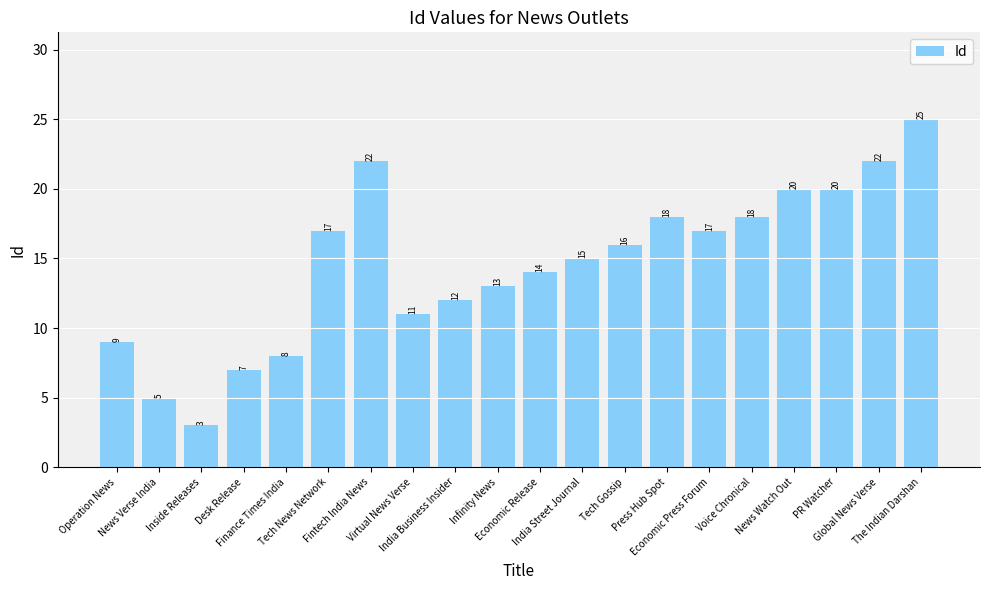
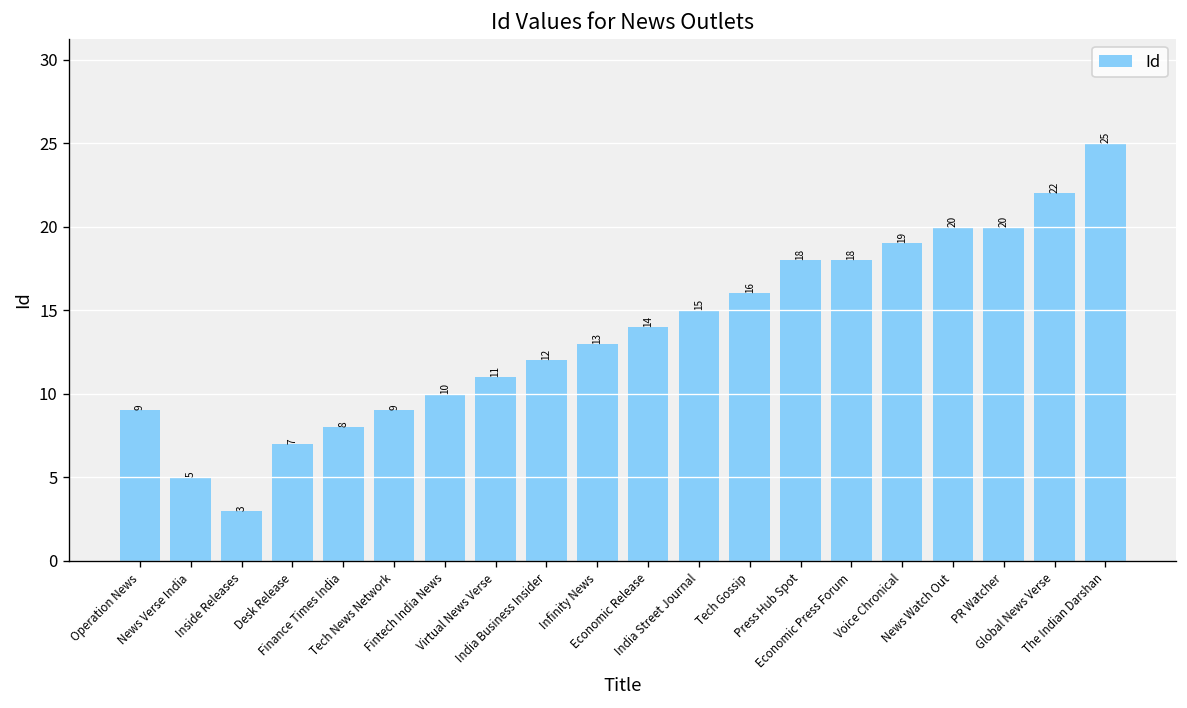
  {
    "Operation News": 9,
    "News Verse India": 5,
    "Inside Releases": 3,
    "Desk Release": 7,
    "Finance Times India": 8,
-   "Tech News Network": 17,
-   "Fintech India News": 22,
+   "Tech News Network": 9,
+   "Fintech India News": 10,
    "Virtual News Verse": 11,
    "India Business Insider": 12,
    "Infinity News": 13,
    "Economic Release": 14,
    "India Street Journal": 15,
    "Tech Gossip": 16,
    "Press Hub Spot": 18,
-   "Economic Press Forum": 17,
-   "Voice Chronical": 18,
+   "Economic Press Forum": 18,
+   "Voice Chronical": 19,
    "News Watch Out": 20,
    "PR Watcher": 20,
    "Global News Verse": 22,
    "The Indian Darshan": 25
  }
